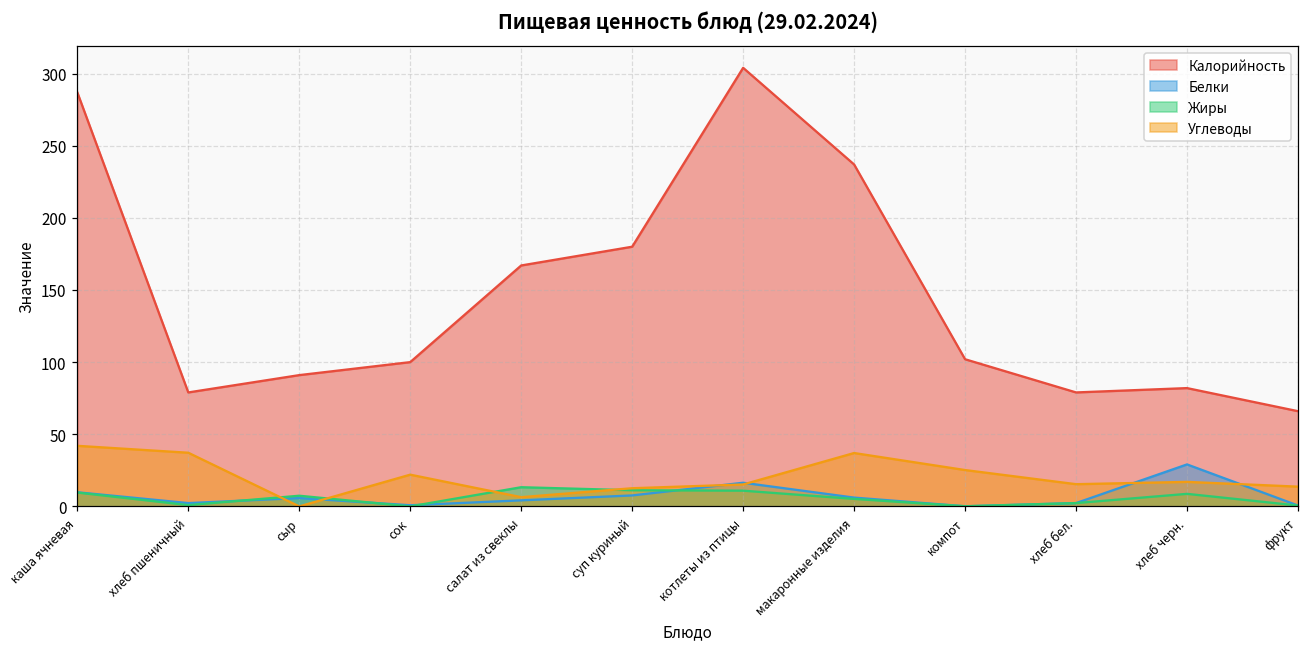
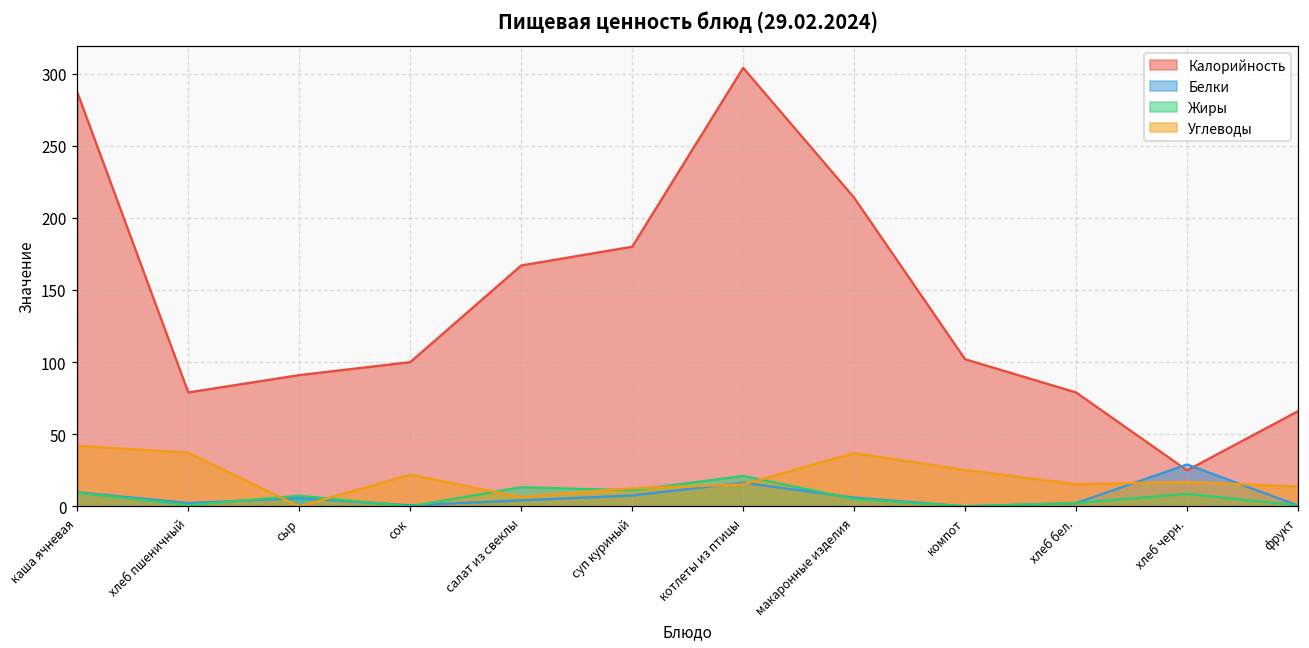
  {
    "Калорийность": {
      "каша ячневая": 287,
      "хлеб пшеничный": 79,
      "сыр": 91,
      "сок": 100,
      "салат из свеклы": 167,
      "суп куриный": 180,
      "котлеты из птицы": 304,
-     "макаронные изделия": 237,
+     "макаронные изделия": 214,
      "компот": 102,
      "хлеб бел.": 79,
-     "хлеб черн.": 82,
+     "хлеб черн.": 25,
      "фрукт": 66
    },
    "Белки": {
      "салат из свеклы": 4,
      "суп куриный": 8,
      "хлеб черн.": 29
    },
    "Жиры": {
      "салат из свеклы": 13,
-     "котлеты из птицы": 11,
+     "котлеты из птицы": 21,
      "хлеб черн.": 9
    },
    "Углеводы": {
      "каша ячневая": 42,
      "хлеб пшеничный": 37,
      "сыр": 0,
      "сок": 22,
      "салат из свеклы": 6,
      "макаронные изделия": 37,
      "компот": 25,
      "хлеб бел.": 15,
      "хлеб черн.": 17,
      "фрукт": 14
    }
  }
